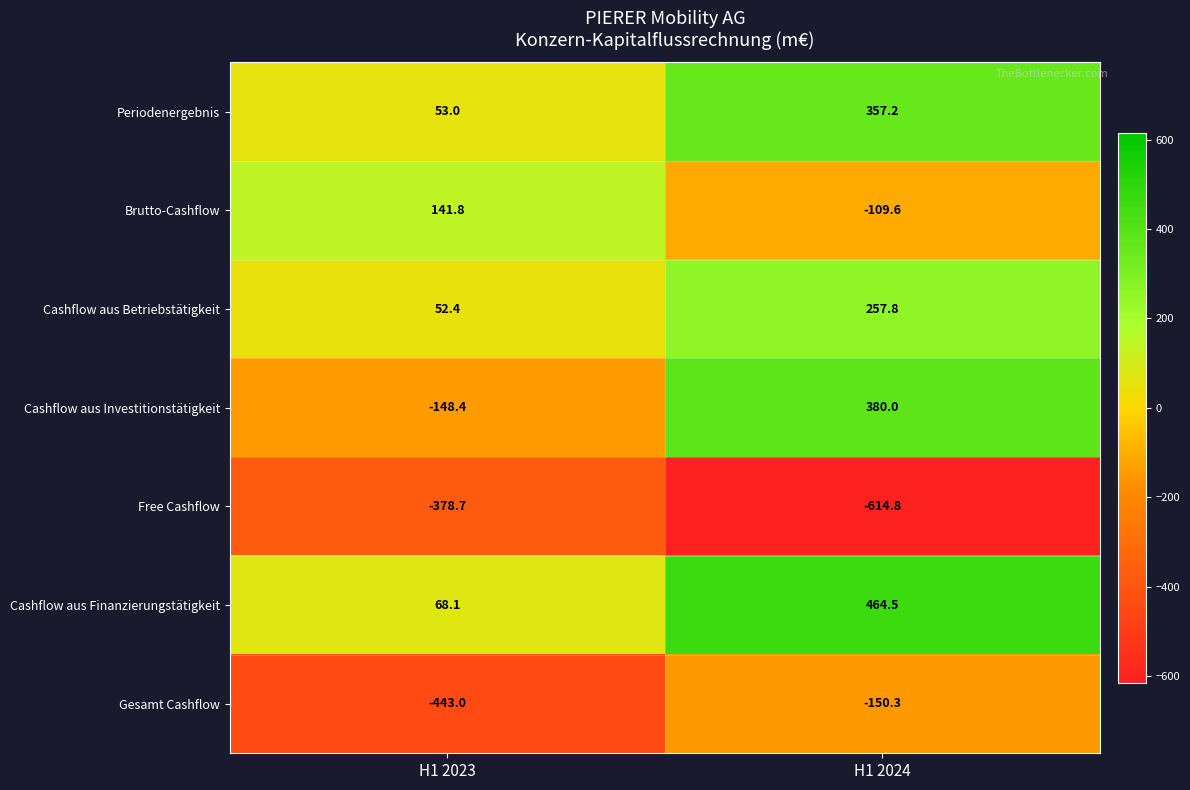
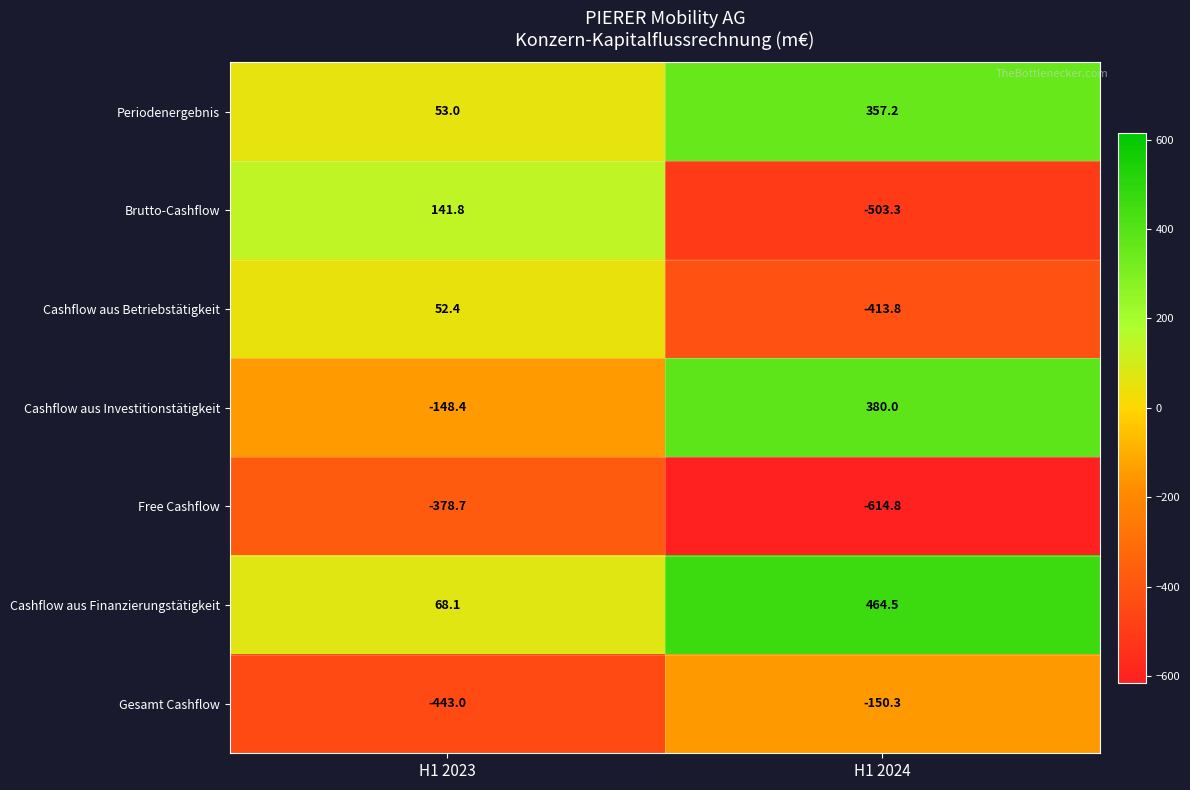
  {
    "Periodenergebnis": {
      "H1 2023": 53.0
    },
    "Brutto-Cashflow": {
      "H1 2023": 141.8,
-     "H1 2024": -109.6
+     "H1 2024": -503.3
    },
    "Cashflow aus Betriebstätigkeit": {
      "H1 2023": 52.4,
-     "H1 2024": 257.8
+     "H1 2024": -413.8
    },
    "Cashflow aus Investitionstätigkeit": {
      "H1 2023": -148.4,
      "H1 2024": 380.0
    },
    "Free Cashflow": {
      "H1 2023": -378.7,
      "H1 2024": -614.8
    },
    "Cashflow aus Finanzierungstätigkeit": {
      "H1 2023": 68.1,
      "H1 2024": 464.5
    },
    "Gesamt Cashflow": {
      "H1 2023": -443.0,
      "H1 2024": -150.3
    }
  }
